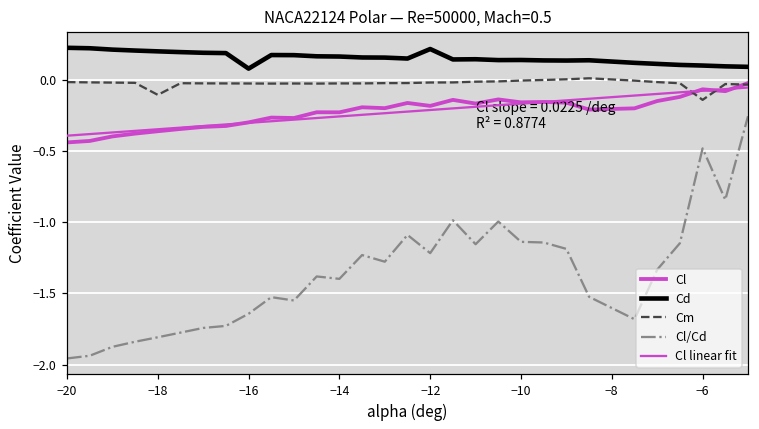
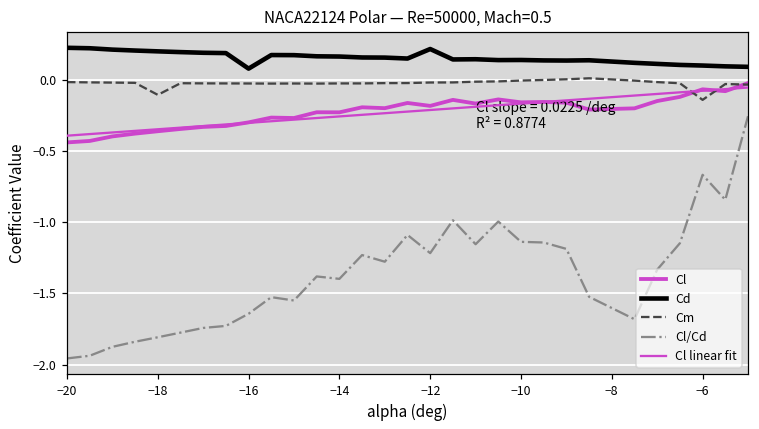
  {
    "Cd": {
      "−20": 0.22,
      "−18": 0.20,
      "−16": 0.08,
      "−14": 0.16,
      "−12": 0.22,
      "−10": 0.14,
      "−6": 0.10
    },
    "Cm": {
      "−20": -0.02,
      "−18": -0.11,
      "−16": -0.03,
      "−14": -0.03,
      "−12": -0.02,
      "−10": -0.01,
      "−6": -0.14
    },
    "Cl/Cd": {
      "−20": -1.96,
      "−18": -1.81,
      "−16": -1.64,
      "−14": -1.40,
      "−12": -1.22,
      "−10": -1.14,
-     "−6": -0.48
+     "−6": -0.67
    }
  }
